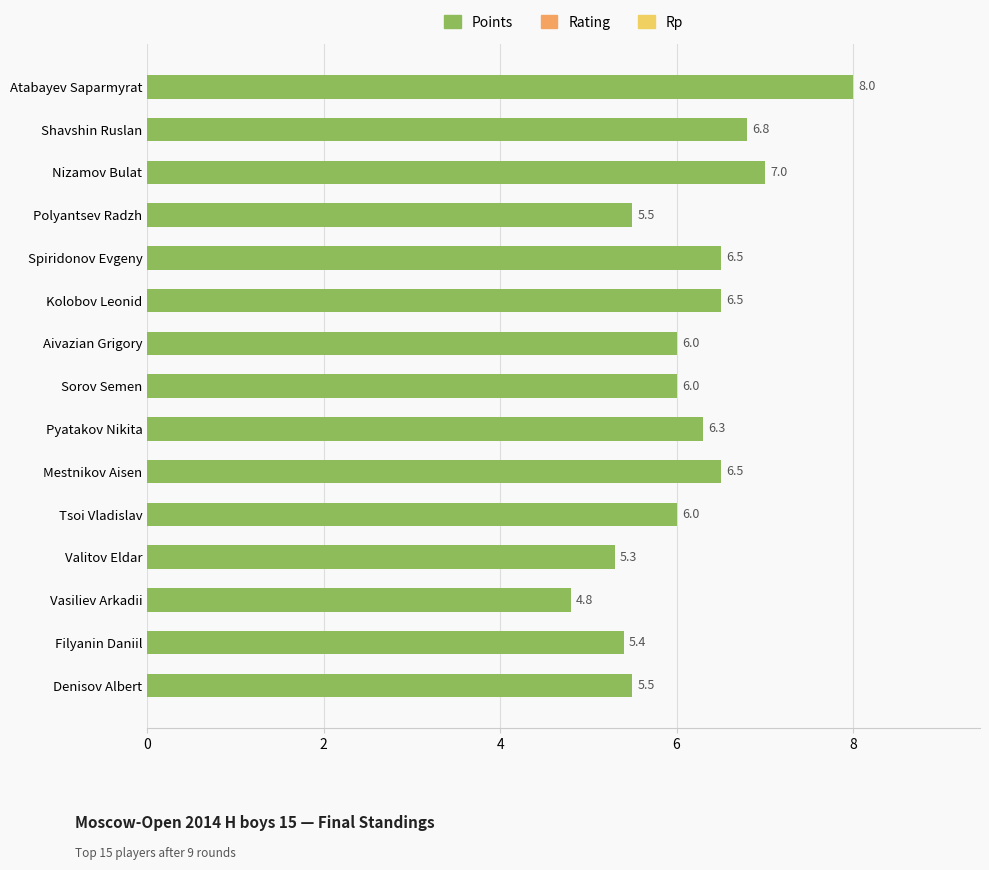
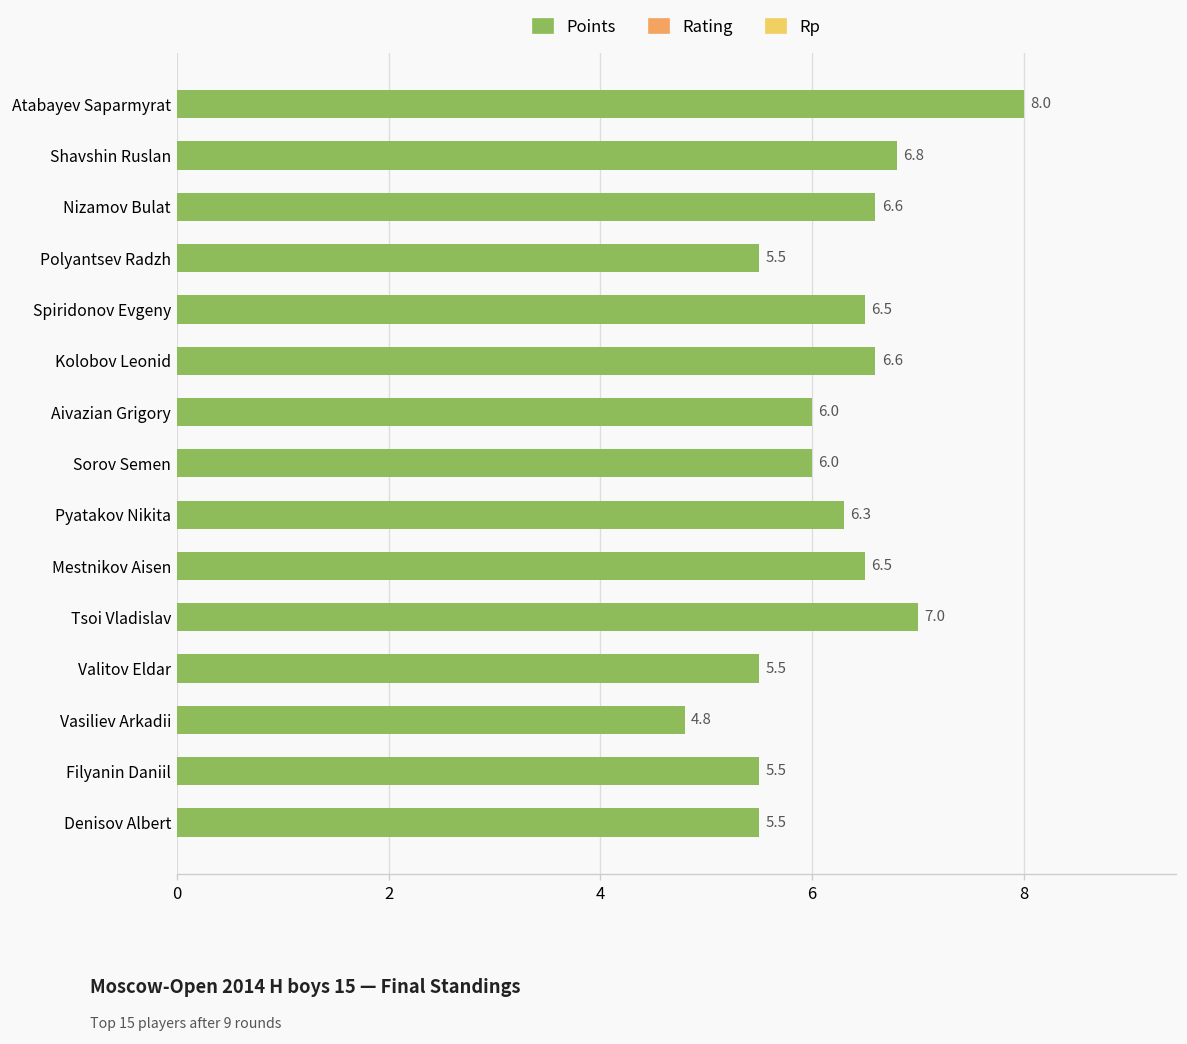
  {
    "Atabayev Saparmyrat": 8.0,
    "Shavshin Ruslan": 6.8,
-   "Nizamov Bulat": 7.0,
+   "Nizamov Bulat": 6.6,
    "Polyantsev Radzh": 5.5,
    "Spiridonov Evgeny": 6.5,
-   "Kolobov Leonid": 6.5,
+   "Kolobov Leonid": 6.6,
    "Aivazian Grigory": 6.0,
    "Sorov Semen": 6.0,
    "Pyatakov Nikita": 6.3,
    "Mestnikov Aisen": 6.5,
-   "Tsoi Vladislav": 6.0,
-   "Valitov Eldar": 5.3,
+   "Tsoi Vladislav": 7.0,
+   "Valitov Eldar": 5.5,
    "Vasiliev Arkadii": 4.8,
-   "Filyanin Daniil": 5.4,
+   "Filyanin Daniil": 5.5,
    "Denisov Albert": 5.5
  }
